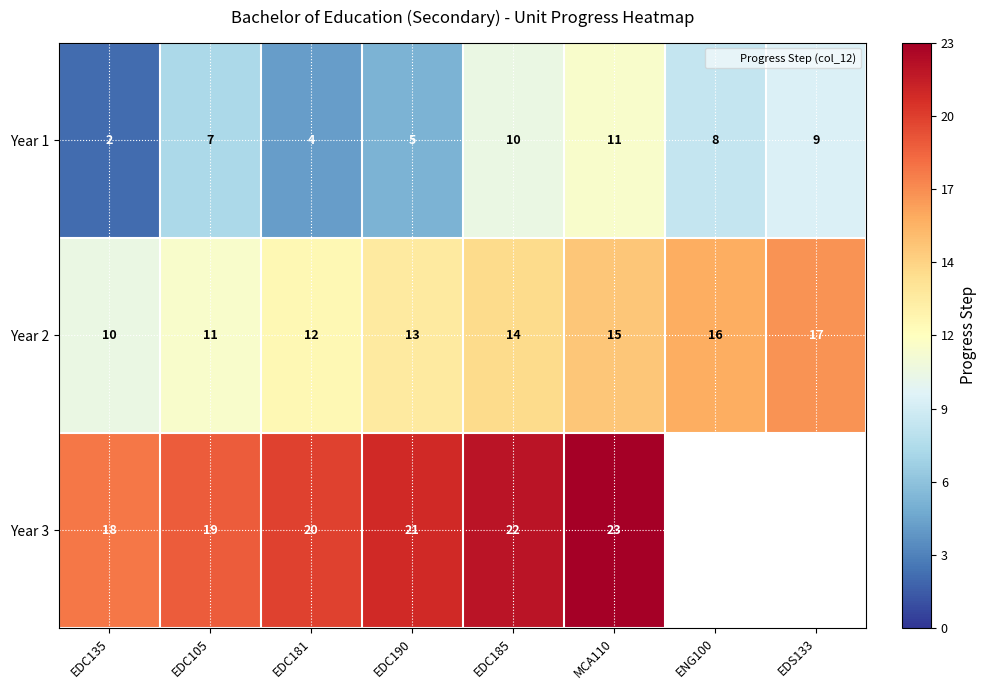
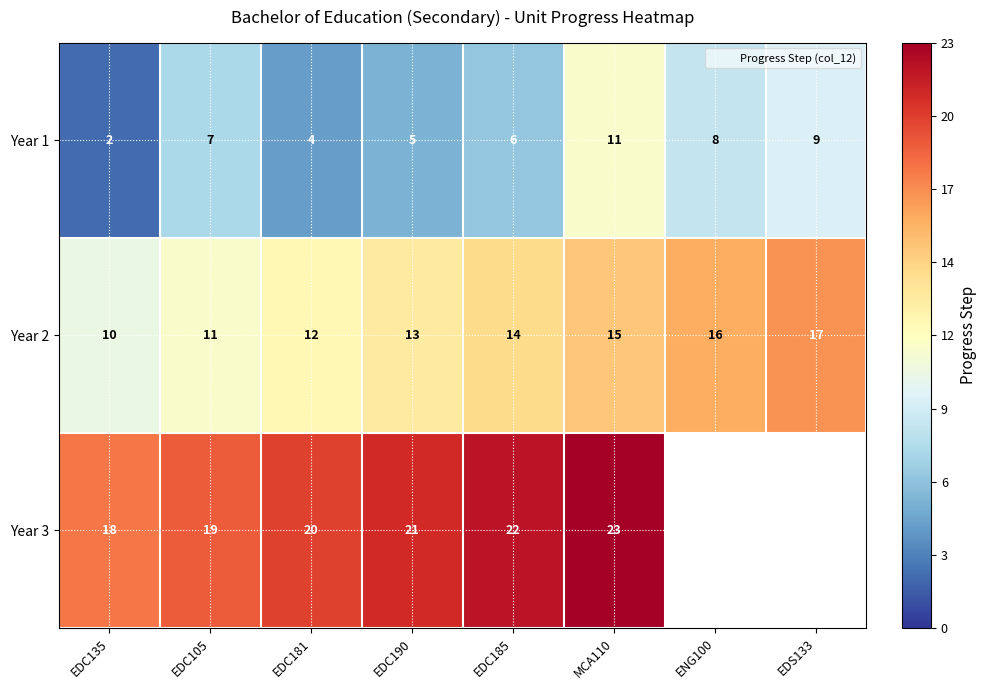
  {
    "Year 1": {
      "EDC135": 2,
      "EDC105": 7,
      "EDC181": 4,
      "EDC190": 5,
-     "EDC185": 10,
+     "EDC185": 6,
      "MCA110": 11,
      "ENG100": 8,
      "EDS133": 9
    },
    "Year 2": {
      "EDC135": 10,
      "EDC105": 11,
      "EDC181": 12,
      "EDC190": 13,
      "EDC185": 14,
      "MCA110": 15,
      "ENG100": 16,
      "EDS133": 17
    },
    "Year 3": {
      "EDC135": 18,
      "EDC105": 19,
      "EDC181": 20,
      "EDC190": 21,
      "EDC185": 22,
      "MCA110": 23
    }
  }
